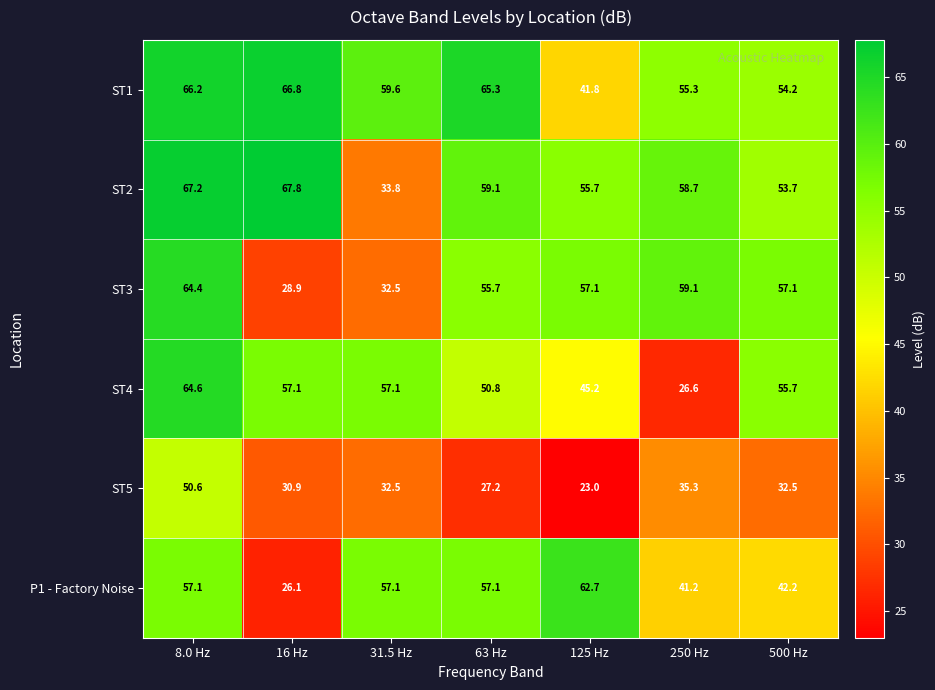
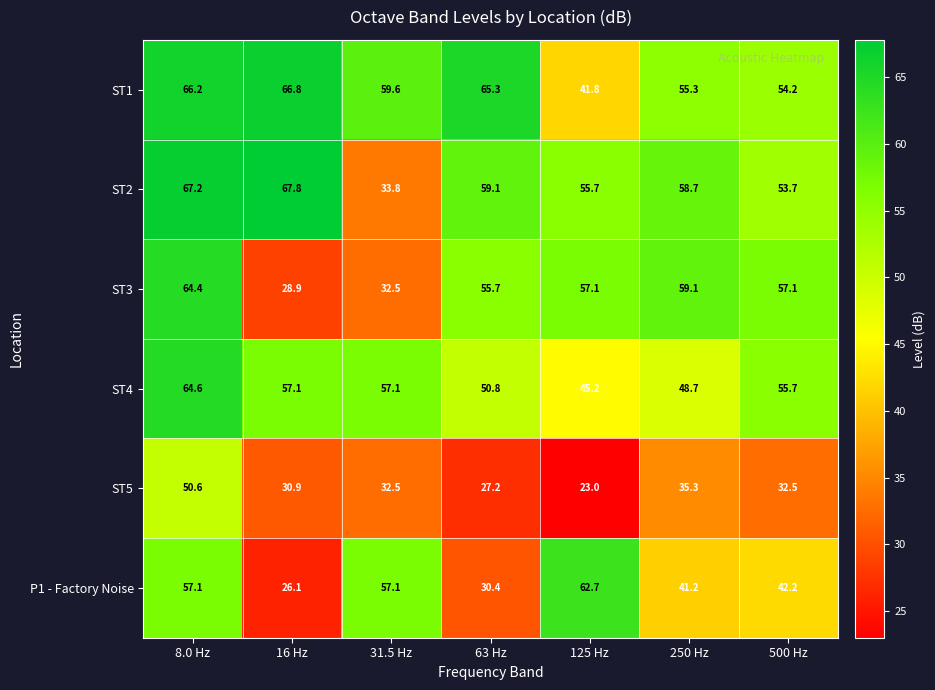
  {
    "ST1": {
      "8.0 Hz": 66.2,
      "16 Hz": 66.8,
      "31.5 Hz": 59.6,
      "63 Hz": 65.3,
      "125 Hz": 41.8,
      "250 Hz": 55.3
    },
    "ST2": {
      "8.0 Hz": 67.2,
      "16 Hz": 67.8,
      "31.5 Hz": 33.8,
      "63 Hz": 59.1,
      "125 Hz": 55.7,
      "250 Hz": 58.7,
      "500 Hz": 53.7
    },
    "ST3": {
      "8.0 Hz": 64.4,
      "16 Hz": 28.9,
      "31.5 Hz": 32.5,
      "63 Hz": 55.7,
      "125 Hz": 57.1,
      "250 Hz": 59.1,
      "500 Hz": 57.1
    },
    "ST4": {
      "8.0 Hz": 64.6,
      "16 Hz": 57.1,
      "31.5 Hz": 57.1,
      "63 Hz": 50.8,
      "125 Hz": 45.2,
-     "250 Hz": 26.6,
+     "250 Hz": 48.7,
      "500 Hz": 55.7
    },
    "ST5": {
      "8.0 Hz": 50.6,
      "16 Hz": 30.9,
      "31.5 Hz": 32.5,
      "63 Hz": 27.2,
      "125 Hz": 23.0,
      "250 Hz": 35.3,
      "500 Hz": 32.5
    },
    "P1 - Factory Noise": {
      "8.0 Hz": 57.1,
      "16 Hz": 26.1,
      "31.5 Hz": 57.1,
-     "63 Hz": 57.1,
+     "63 Hz": 30.4,
      "125 Hz": 62.7,
      "250 Hz": 41.2,
      "500 Hz": 42.2
    }
  }
